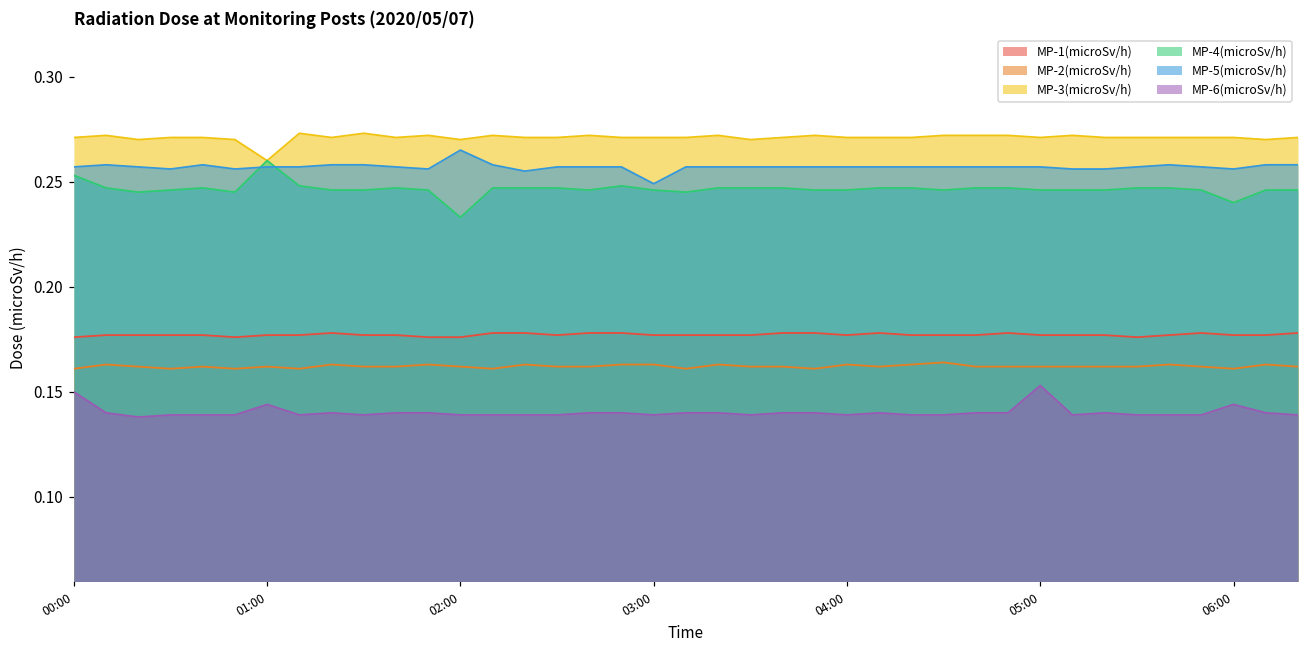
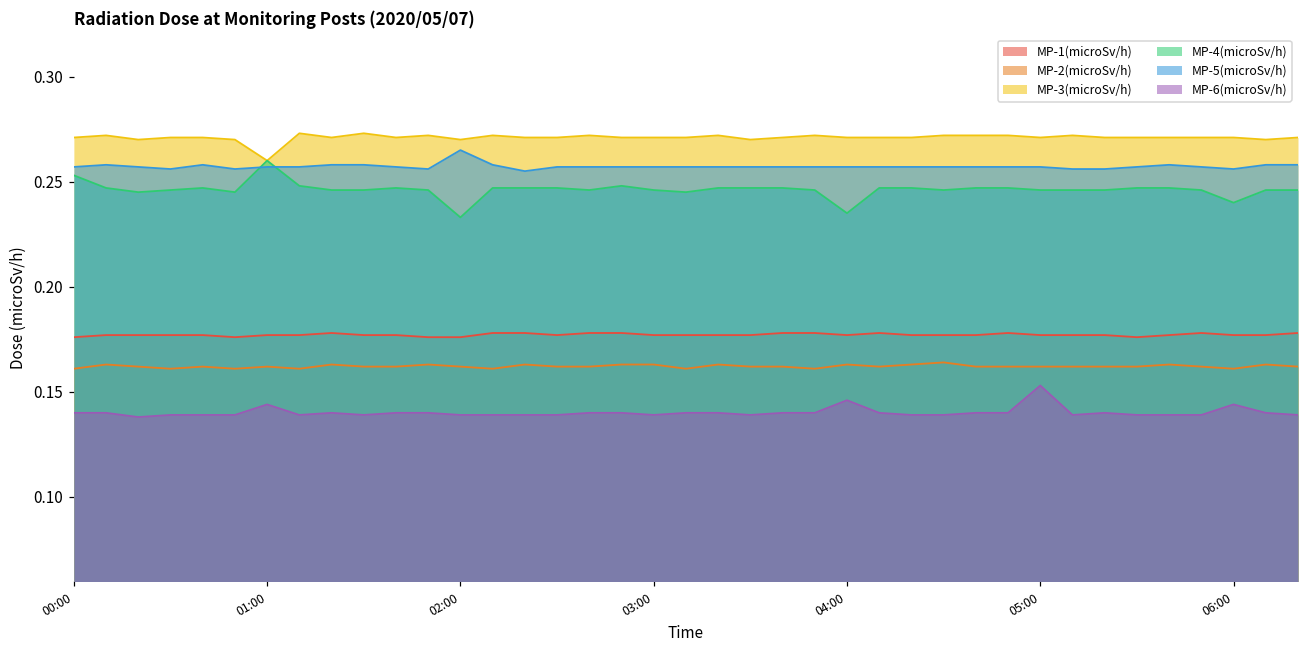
  {
    "MP-3(microSv/h)": {
      "00:00": 0.271,
      "02:00": 0.270,
      "03:00": 0.271,
      "04:00": 0.271,
      "05:00": 0.271,
      "06:00": 0.271
    },
    "MP-4(microSv/h)": {
      "00:00": 0.253,
      "02:00": 0.233,
      "03:00": 0.246,
-     "04:00": 0.246,
+     "04:00": 0.235,
      "05:00": 0.246,
      "06:00": 0.240
    },
    "MP-5(microSv/h)": {
      "00:00": 0.257,
      "01:00": 0.257,
      "02:00": 0.265,
-     "03:00": 0.249,
+     "03:00": 0.257,
      "04:00": 0.257,
      "05:00": 0.257,
      "06:00": 0.256
    },
    "MP-6(microSv/h)": {
-     "00:00": 0.15,
+     "00:00": 0.14,
      "01:00": 0.144,
      "02:00": 0.139,
      "03:00": 0.139,
-     "04:00": 0.139,
+     "04:00": 0.146,
      "05:00": 0.153,
      "06:00": 0.144
    }
  }
